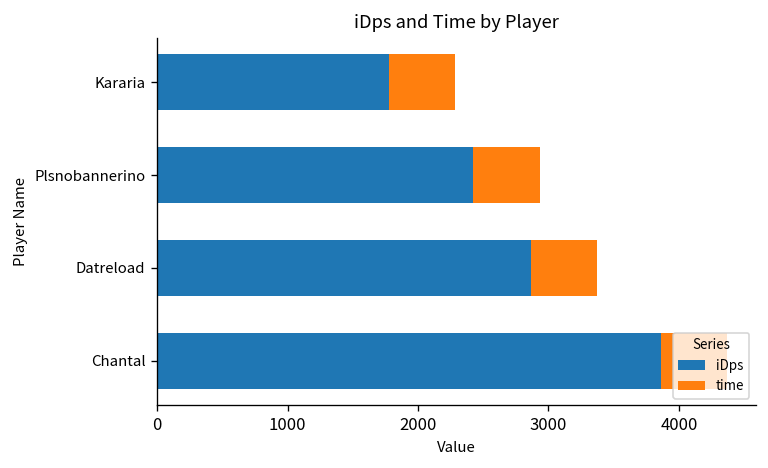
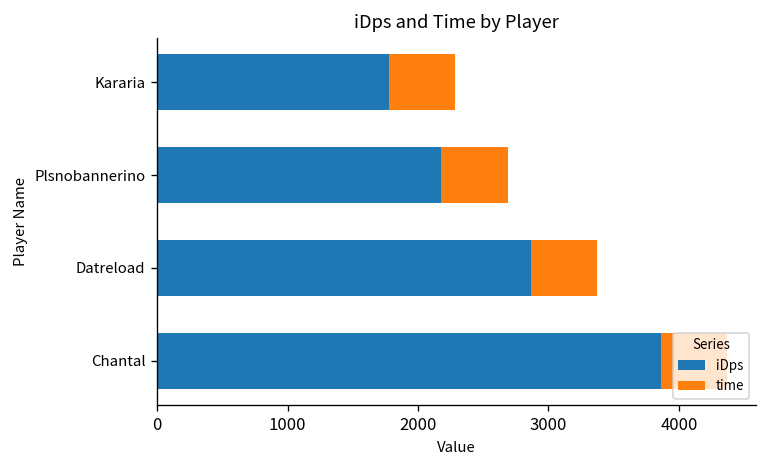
  {
    "iDps": {
      "Kararia": 1770,
-     "Plsnobannerino": 2420,
+     "Plsnobannerino": 2180,
      "Datreload": 2860,
      "Chantal": 3860
    },
    "time": {
      "Kararia": 510,
      "Plsnobannerino": 510,
      "Datreload": 510
    }
  }
